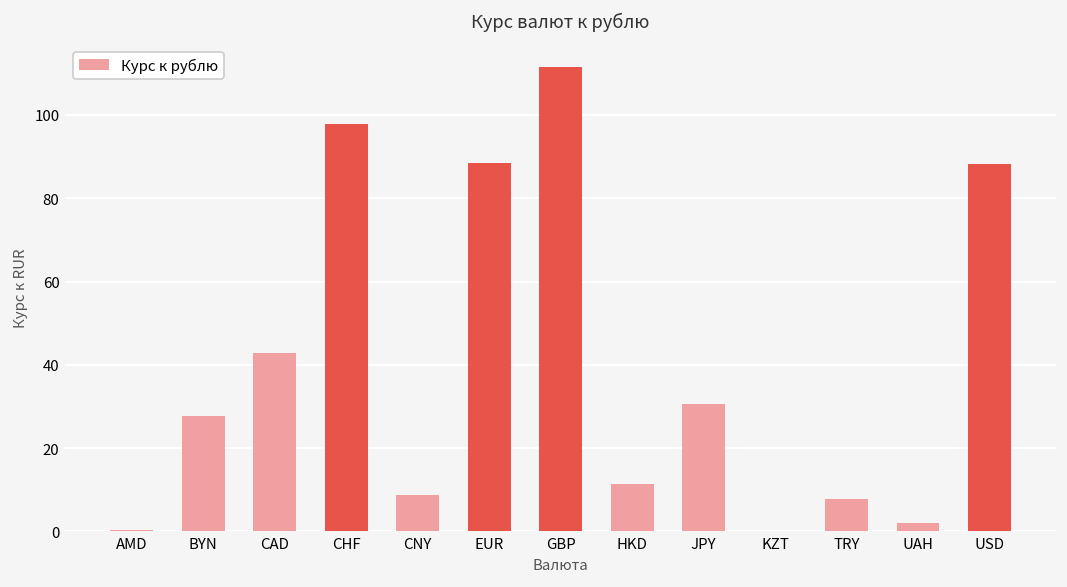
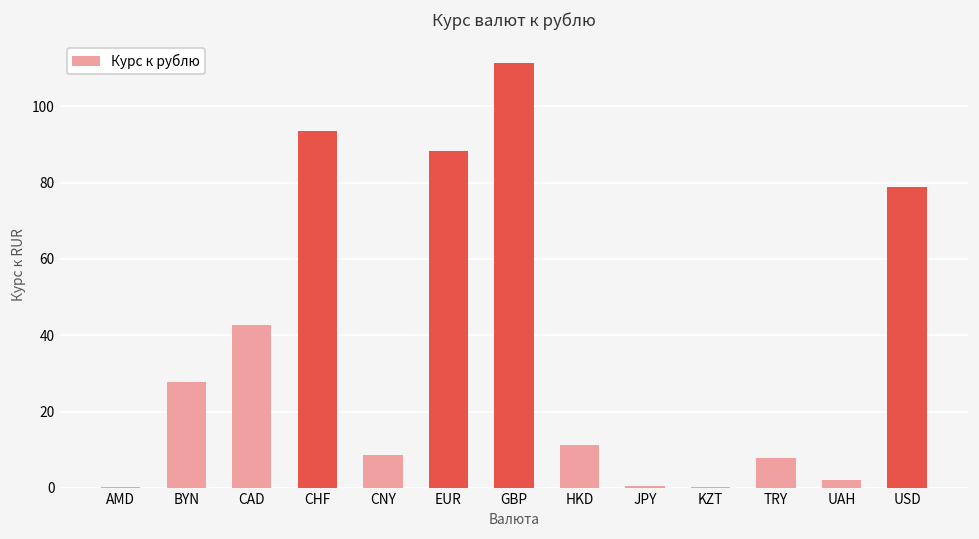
  {
    "BYN": 28,
    "CAD": 43,
-   "CHF": 98,
+   "CHF": 94,
    "CNY": 9,
    "EUR": 88,
    "GBP": 111,
    "HKD": 11,
-   "JPY": 31,
+   "JPY": 0,
    "TRY": 8,
    "UAH": 2,
-   "USD": 88
+   "USD": 79
  }
